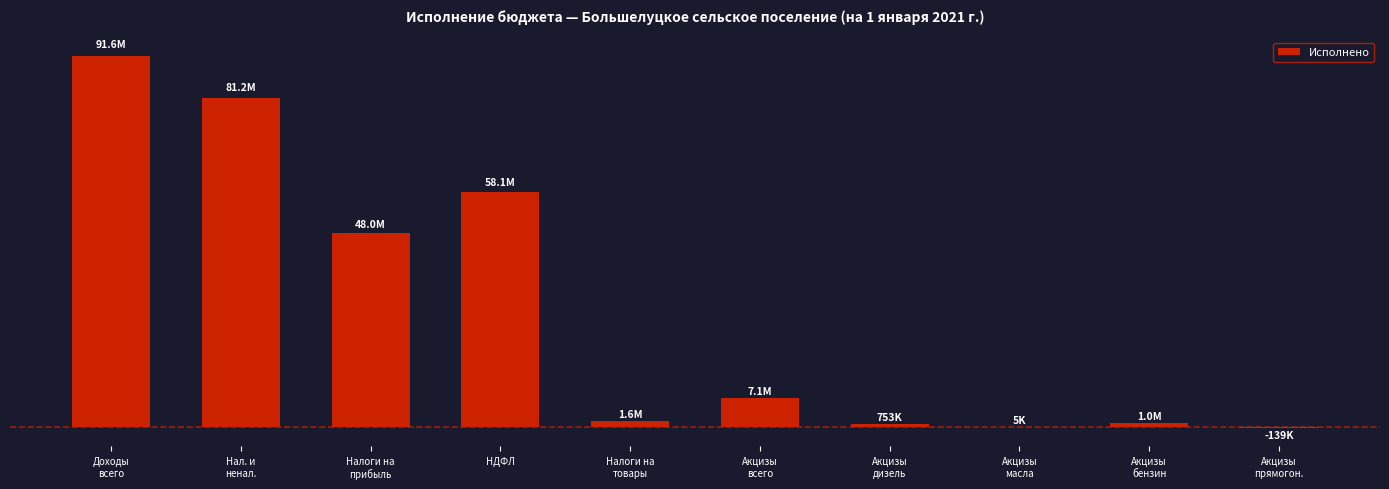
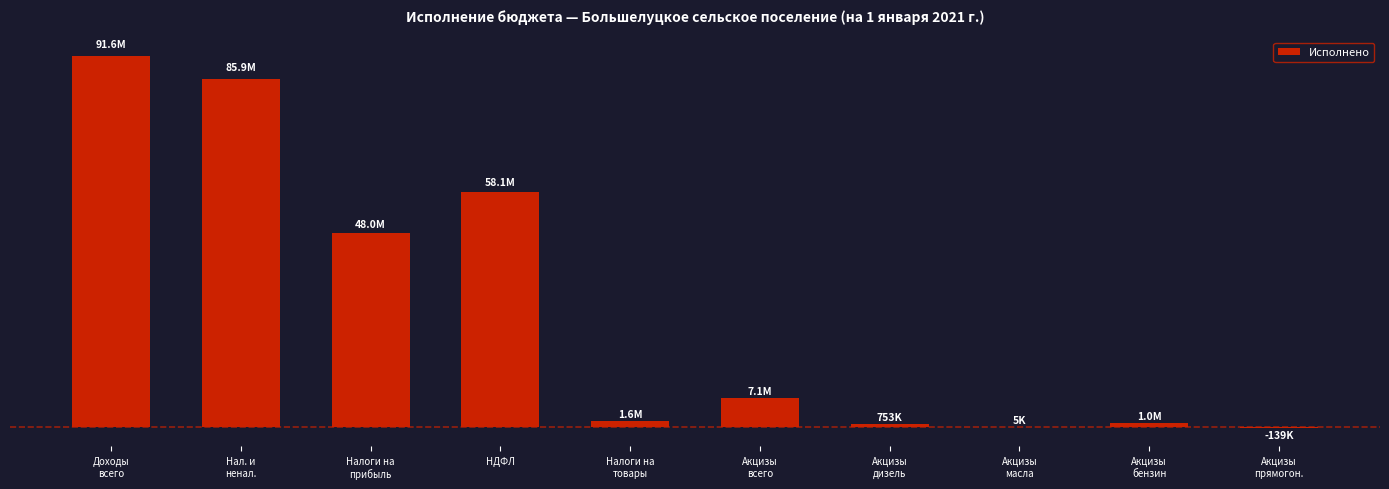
  {
    "Доходы всего": "91.6M",
-   "Нал. и ненал.": "81.2M",
+   "Нал. и ненал.": "85.9M",
    "Налоги на прибыль": "48.0M",
    "НДФЛ": "58.1M",
    "Налоги на товары": "1.6M",
    "Акцизы всего": "7.1M",
    "Акцизы дизель": "753K",
    "Акцизы масла": "5K",
    "Акцизы бензин": "1.0M",
    "Акцизы прямогон.": "-139K"
  }
